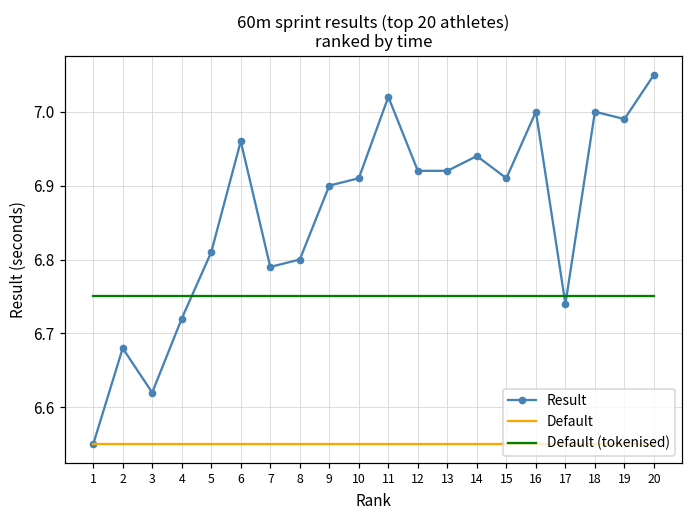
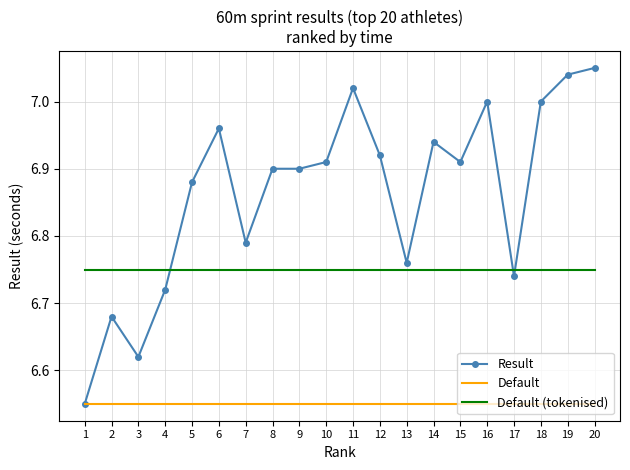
  {
    "Result": {
      "2": 6.68,
      "3": 6.62,
      "4": 6.72,
-     "5": 6.81,
+     "5": 6.88,
      "6": 6.96,
      "7": 6.79,
-     "8": 6.8,
+     "8": 6.9,
      "9": 6.90,
      "10": 6.91,
      "11": 7.02,
      "12": 6.92,
-     "13": 6.92,
+     "13": 6.76,
      "14": 6.94,
      "15": 6.91,
      "16": 7.00,
      "17": 6.74,
      "18": 7.00,
-     "19": 6.99,
+     "19": 7.04,
      "20": 7.05
    },
    "Default": {
      "2": 6.55,
      "3": 6.55,
      "4": 6.55,
      "5": 6.55,
      "6": 6.55,
      "7": 6.55,
      "8": 6.55,
      "9": 6.55,
      "10": 6.55,
      "11": 6.55,
      "12": 6.55,
      "13": 6.55,
      "14": 6.55
    },
    "Default (tokenised)": {
      "1": 6.75,
      "2": 6.75,
      "3": 6.75,
      "4": 6.75,
      "5": 6.75,
      "6": 6.75,
      "7": 6.75,
      "8": 6.75,
      "9": 6.75,
      "10": 6.75,
      "11": 6.75,
      "12": 6.75,
      "13": 6.75,
      "14": 6.75,
      "15": 6.75,
      "16": 6.75,
      "17": 6.75,
      "18": 6.75,
      "19": 6.75,
      "20": 6.75
    }
  }
